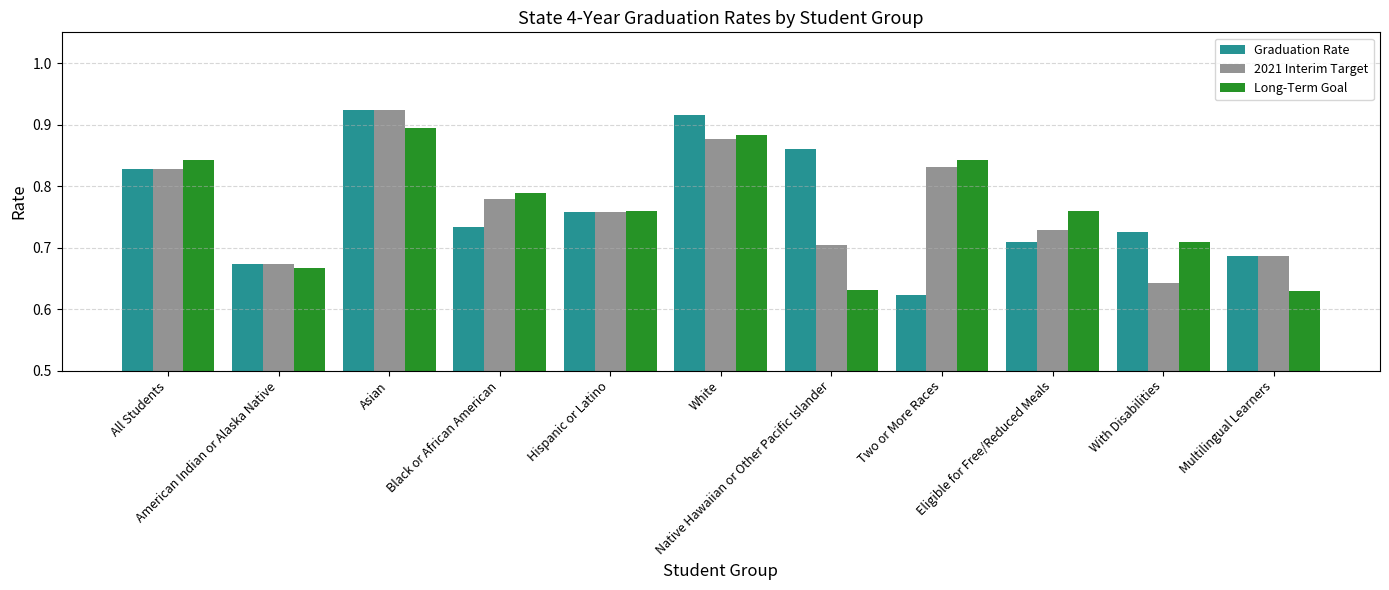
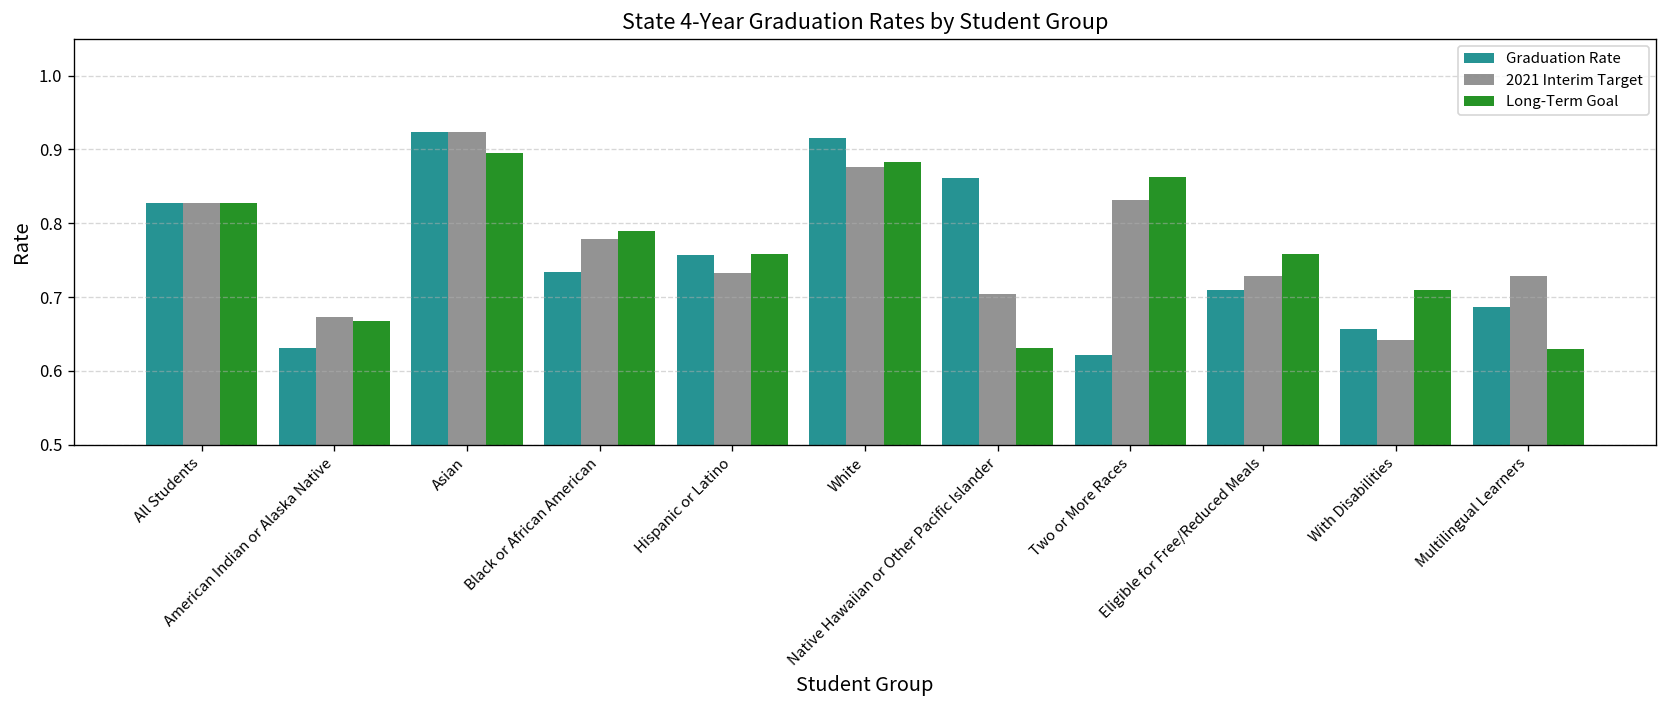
  {
    "Graduation Rate": {
      "All Students": 0.83,
-     "American Indian or Alaska Native": 0.67,
+     "American Indian or Alaska Native": 0.63,
      "Asian": 0.92,
      "Black or African American": 0.73,
      "Hispanic or Latino": 0.76,
      "White": 0.92,
      "Native Hawaiian or Other Pacific Islander": 0.86,
      "Two or More Races": 0.62,
      "Eligible for Free/Reduced Meals": 0.71,
-     "With Disabilities": 0.73,
+     "With Disabilities": 0.66,
      "Multilingual Learners": 0.69
    },
    "2021 Interim Target": {
      "All Students": 0.83,
      "American Indian or Alaska Native": 0.67,
      "Asian": 0.92,
      "Black or African American": 0.78,
-     "Hispanic or Latino": 0.76,
+     "Hispanic or Latino": 0.73,
      "White": 0.88,
      "Native Hawaiian or Other Pacific Islander": 0.70,
      "Two or More Races": 0.83,
      "Eligible for Free/Reduced Meals": 0.73,
      "With Disabilities": 0.64,
-     "Multilingual Learners": 0.69
+     "Multilingual Learners": 0.73
    },
    "Long-Term Goal": {
-     "All Students": 0.84,
+     "All Students": 0.83,
      "American Indian or Alaska Native": 0.67,
      "Asian": 0.90,
      "Black or African American": 0.79,
      "Hispanic or Latino": 0.76,
      "White": 0.88,
      "Native Hawaiian or Other Pacific Islander": 0.63,
-     "Two or More Races": 0.84,
+     "Two or More Races": 0.86,
      "Eligible for Free/Reduced Meals": 0.76,
      "With Disabilities": 0.71,
      "Multilingual Learners": 0.63
    }
  }
